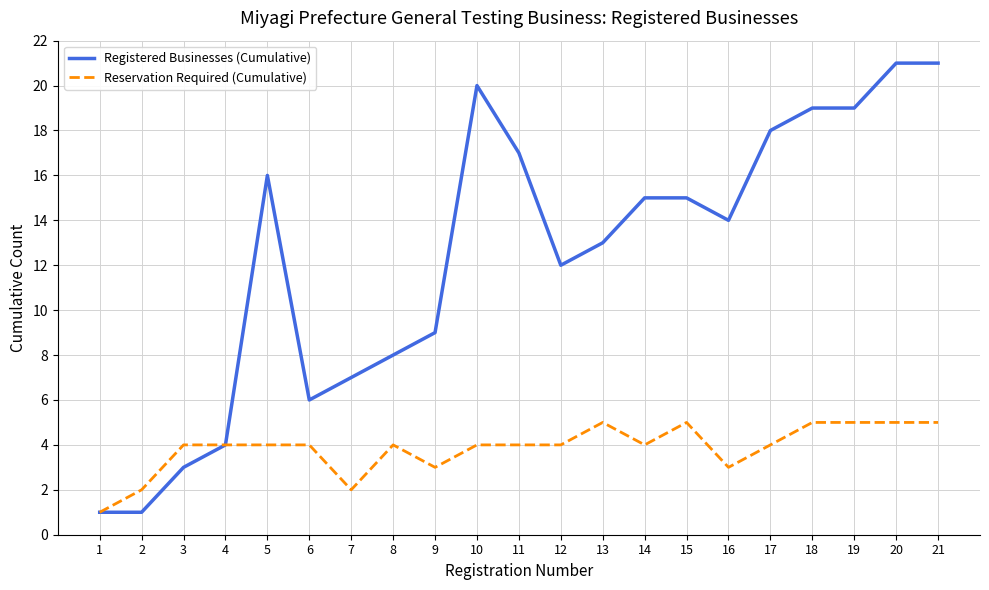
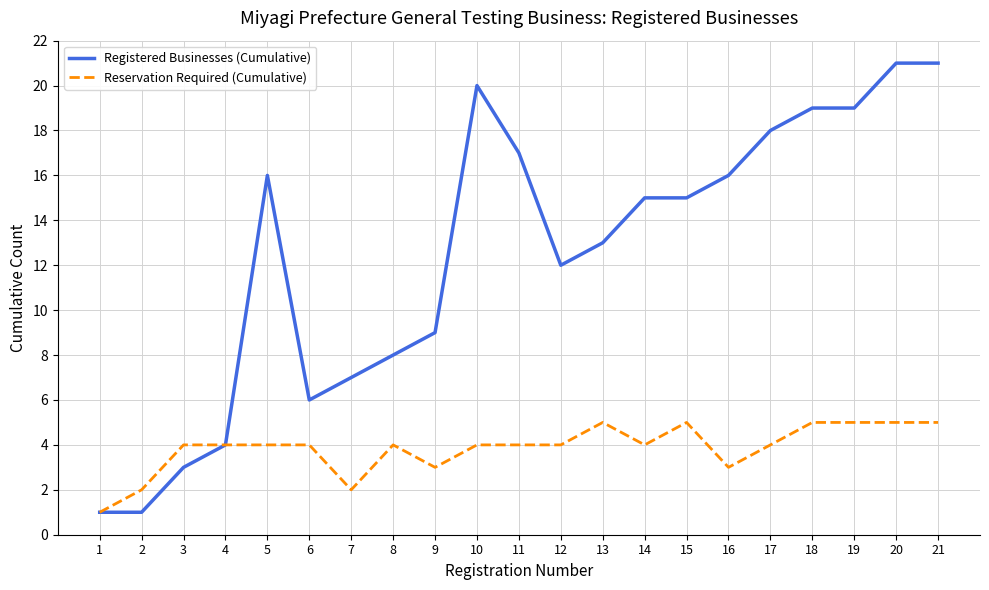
  {
    "Registered Businesses (Cumulative)": {
      "2": 1,
      "3": 3,
      "5": 16,
      "6": 6,
      "7": 7,
      "8": 8,
      "9": 9,
      "10": 20,
      "11": 17,
      "12": 12,
      "13": 13,
      "14": 15,
      "15": 15,
-     "16": 14,
+     "16": 16,
      "17": 18,
      "18": 19,
      "19": 19,
      "20": 21,
      "21": 21
    },
    "Reservation Required (Cumulative)": {
      "2": 2,
      "3": 4,
      "5": 4,
      "6": 4,
      "7": 2,
      "8": 4,
      "9": 3,
      "10": 4,
      "11": 4,
      "12": 4,
      "13": 5,
      "14": 4,
      "15": 5,
      "16": 3,
      "17": 4,
      "18": 5,
      "19": 5,
      "20": 5,
      "21": 5
    }
  }
